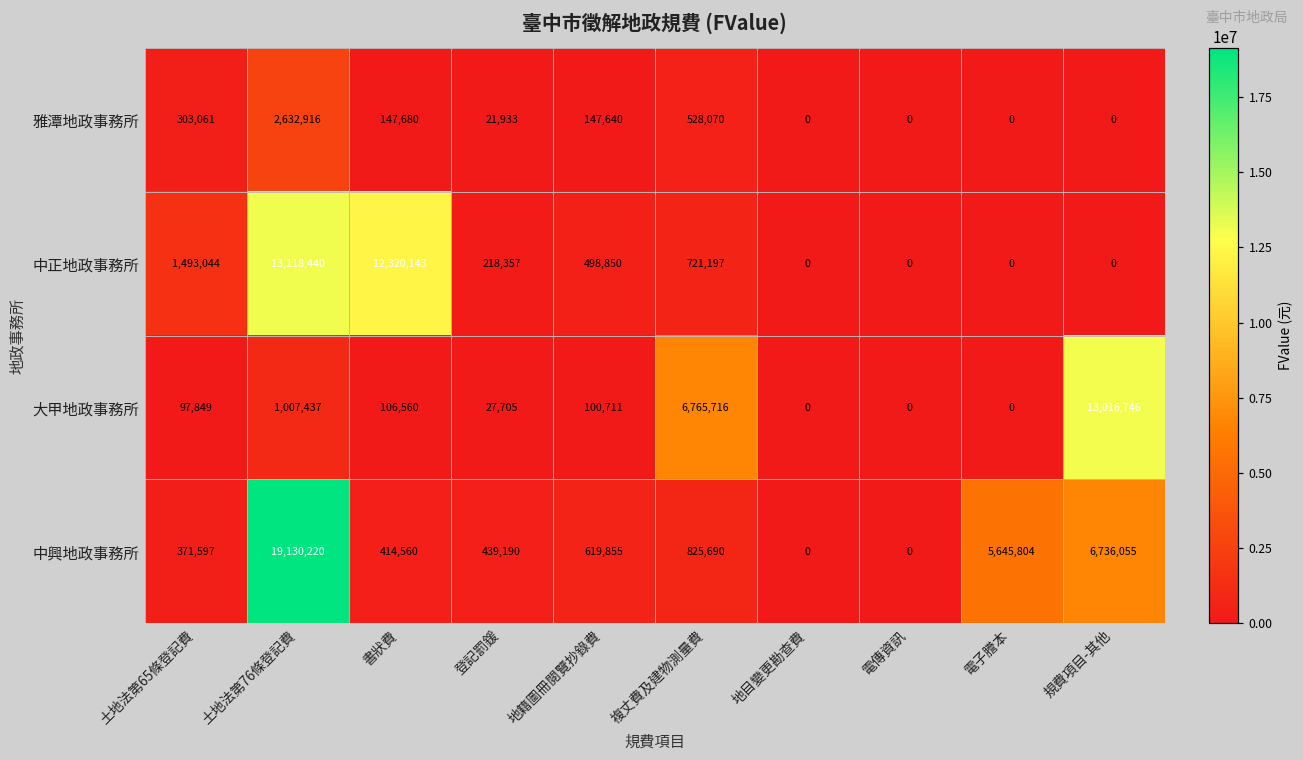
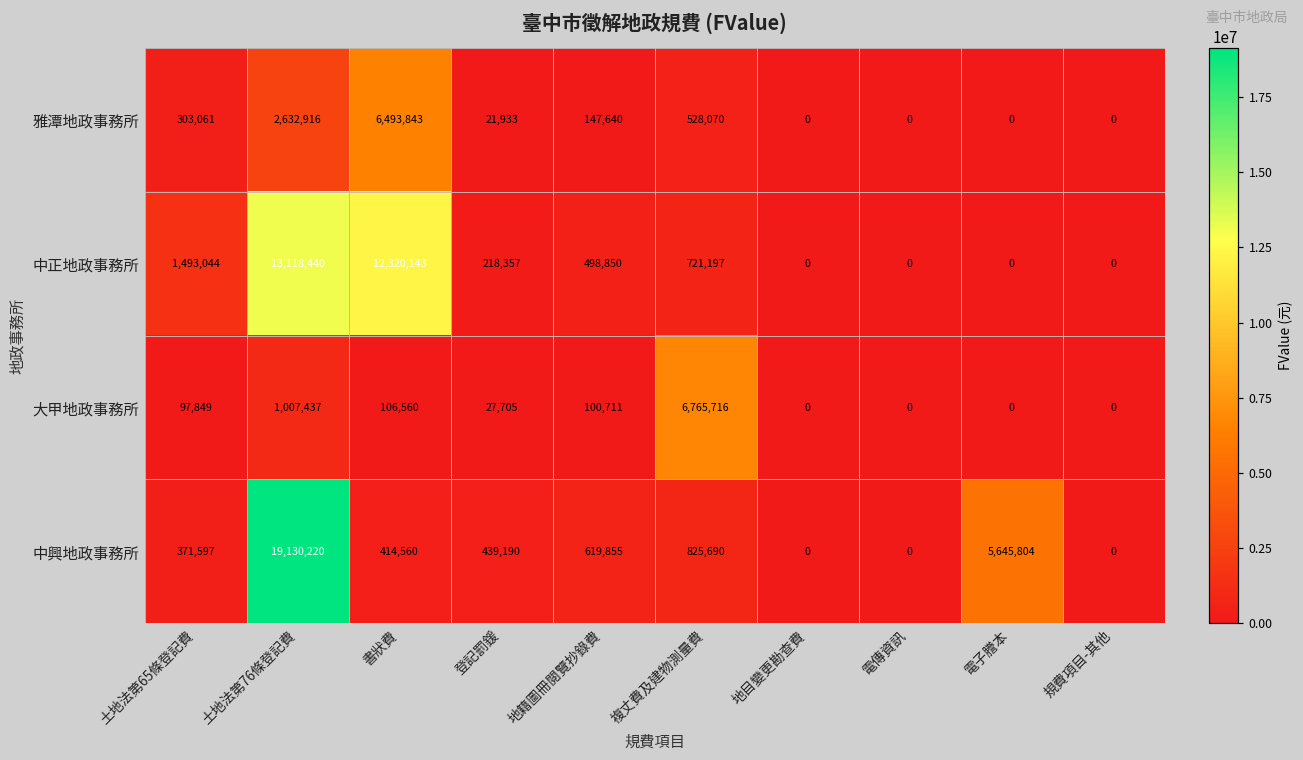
  {
    "雅潭地政事務所": {
      "土地法第65條登記費": "303,061",
      "土地法第76條登記費": "2,632,916",
-     "書狀費": "147,680",
+     "書狀費": "6,493,843",
      "登記罰鍰": "21,933",
      "地籍圖冊閱覽抄錄費": "147,640",
      "複丈費及建物測量費": "528,070",
      "地目變更勘查費": "0",
      "電傳資訊": "0",
      "電子謄本": "0",
      "規費項目-其他": "0"
    },
    "中正地政事務所": {
      "土地法第65條登記費": "1,493,044",
      "土地法第76條登記費": "13,118,440",
      "書狀費": "12,320,143",
      "登記罰鍰": "218,357",
      "地籍圖冊閱覽抄錄費": "498,850",
      "複丈費及建物測量費": "721,197",
      "地目變更勘查費": "0",
      "電傳資訊": "0",
      "電子謄本": "0",
      "規費項目-其他": "0"
    },
    "大甲地政事務所": {
      "土地法第65條登記費": "97,849",
      "土地法第76條登記費": "1,007,437",
      "書狀費": "106,560",
      "登記罰鍰": "27,705",
      "地籍圖冊閱覽抄錄費": "100,711",
      "複丈費及建物測量費": "6,765,716",
      "地目變更勘查費": "0",
      "電傳資訊": "0",
      "電子謄本": "0",
-     "規費項目-其他": "13,016,746"
+     "規費項目-其他": "0"
    },
    "中興地政事務所": {
      "土地法第65條登記費": "371,597",
      "土地法第76條登記費": "19,130,220",
      "書狀費": "414,560",
      "登記罰鍰": "439,190",
      "地籍圖冊閱覽抄錄費": "619,855",
      "複丈費及建物測量費": "825,690",
      "地目變更勘查費": "0",
      "電傳資訊": "0",
      "電子謄本": "5,645,804",
-     "規費項目-其他": "6,736,055"
+     "規費項目-其他": "0"
    }
  }
